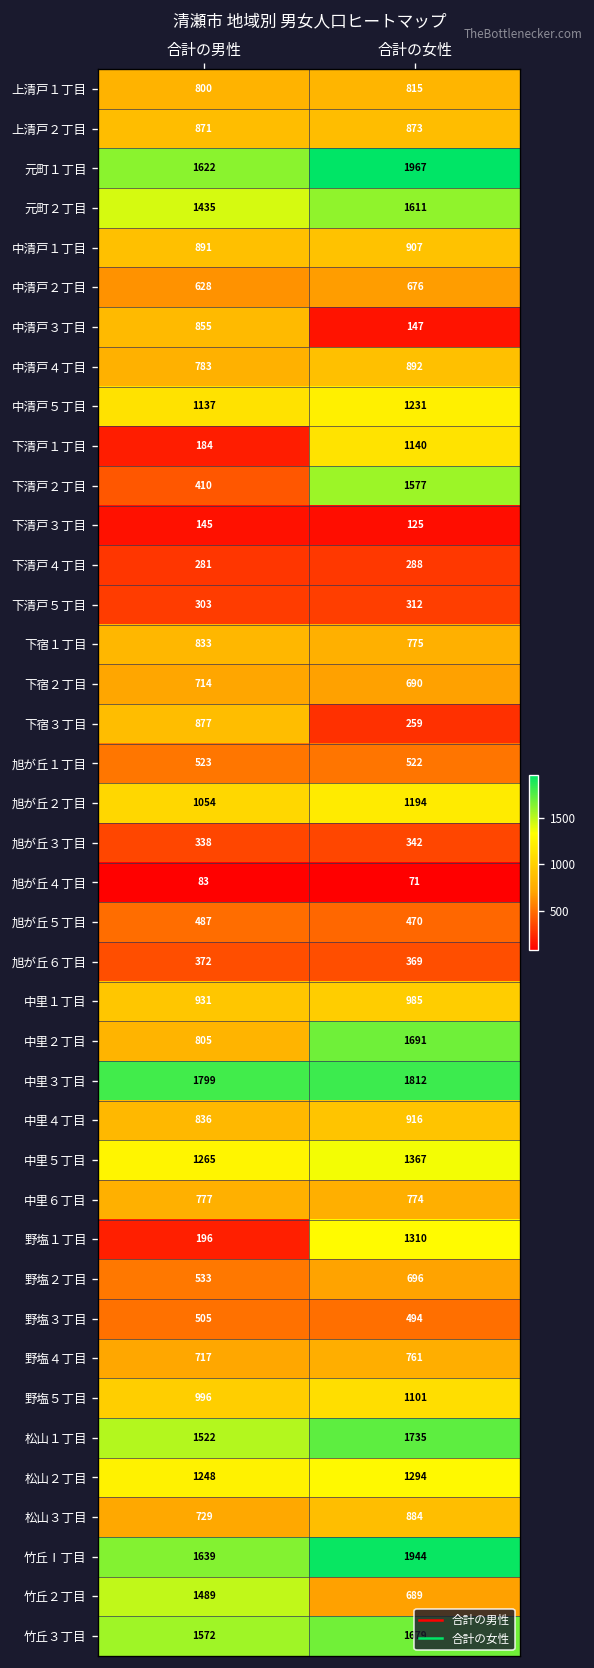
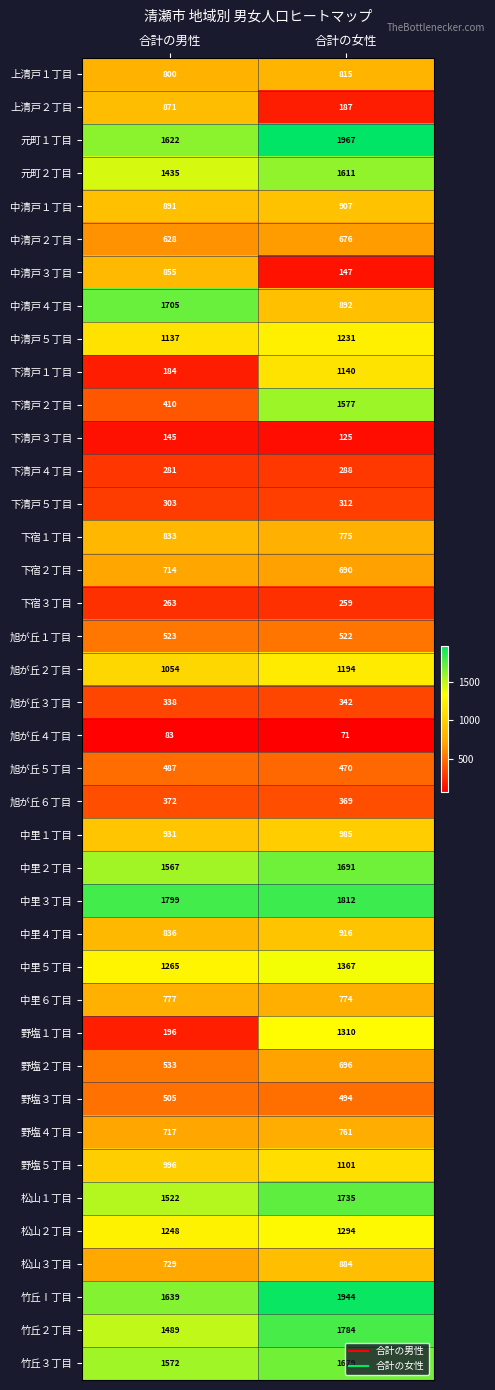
  {
    "上清戸１丁目": {
      "合計の男性": 800,
      "合計の女性": 815
    },
    "上清戸２丁目": {
      "合計の男性": 871,
-     "合計の女性": 873
+     "合計の女性": 187
    },
    "元町１丁目": {
      "合計の男性": 1622,
      "合計の女性": 1967
    },
    "元町２丁目": {
      "合計の男性": 1435,
      "合計の女性": 1611
    },
    "中清戸１丁目": {
      "合計の男性": 891,
      "合計の女性": 907
    },
    "中清戸２丁目": {
      "合計の男性": 628,
      "合計の女性": 676
    },
    "中清戸３丁目": {
      "合計の男性": 855,
      "合計の女性": 147
    },
    "中清戸４丁目": {
-     "合計の男性": 783,
+     "合計の男性": 1705,
      "合計の女性": 892
    },
    "中清戸５丁目": {
      "合計の男性": 1137,
      "合計の女性": 1231
    },
    "下清戸１丁目": {
      "合計の男性": 184,
      "合計の女性": 1140
    },
    "下清戸２丁目": {
      "合計の男性": 410,
      "合計の女性": 1577
    },
    "下清戸３丁目": {
      "合計の男性": 145,
      "合計の女性": 125
    },
    "下清戸４丁目": {
      "合計の男性": 281,
      "合計の女性": 288
    },
    "下清戸５丁目": {
      "合計の男性": 303,
      "合計の女性": 312
    },
    "下宿１丁目": {
      "合計の男性": 833,
      "合計の女性": 775
    },
    "下宿２丁目": {
      "合計の男性": 714,
      "合計の女性": 690
    },
    "下宿３丁目": {
-     "合計の男性": 877,
+     "合計の男性": 263,
      "合計の女性": 259
    },
    "旭が丘１丁目": {
      "合計の男性": 523,
      "合計の女性": 522
    },
    "旭が丘２丁目": {
      "合計の男性": 1054,
      "合計の女性": 1194
    },
    "旭が丘３丁目": {
      "合計の男性": 338,
      "合計の女性": 342
    },
    "旭が丘４丁目": {
      "合計の男性": 83,
      "合計の女性": 71
    },
    "旭が丘５丁目": {
      "合計の男性": 487,
      "合計の女性": 470
    },
    "旭が丘６丁目": {
      "合計の男性": 372,
      "合計の女性": 369
    },
    "中里１丁目": {
      "合計の男性": 931,
      "合計の女性": 985
    },
    "中里２丁目": {
-     "合計の男性": 805,
+     "合計の男性": 1567,
      "合計の女性": 1691
    },
    "中里３丁目": {
      "合計の男性": 1799,
      "合計の女性": 1812
    },
    "中里４丁目": {
      "合計の男性": 836,
      "合計の女性": 916
    },
    "中里５丁目": {
      "合計の男性": 1265,
      "合計の女性": 1367
    },
    "中里６丁目": {
      "合計の男性": 777,
      "合計の女性": 774
    },
    "野塩１丁目": {
      "合計の男性": 196,
      "合計の女性": 1310
    },
    "野塩２丁目": {
      "合計の男性": 533,
      "合計の女性": 696
    },
    "野塩３丁目": {
      "合計の男性": 505,
      "合計の女性": 494
    },
    "野塩４丁目": {
      "合計の男性": 717,
      "合計の女性": 761
    },
    "野塩５丁目": {
      "合計の男性": 996,
      "合計の女性": 1101
    },
    "松山１丁目": {
      "合計の男性": 1522,
      "合計の女性": 1735
    },
    "松山２丁目": {
      "合計の男性": 1248,
      "合計の女性": 1294
    },
    "松山３丁目": {
      "合計の男性": 729,
      "合計の女性": 884
    },
    "竹丘Ⅰ丁目": {
      "合計の男性": 1639,
      "合計の女性": 1944
    },
    "竹丘２丁目": {
      "合計の男性": 1489,
-     "合計の女性": 689
+     "合計の女性": 1784
    },
    "竹丘３丁目": {
      "合計の男性": 1572
    }
  }
